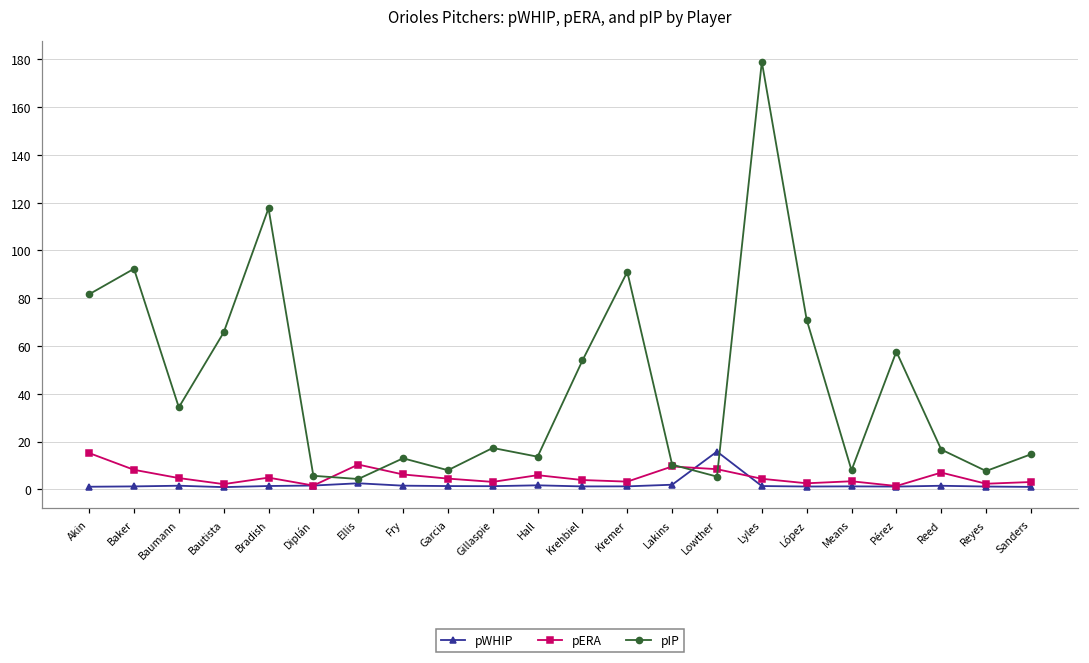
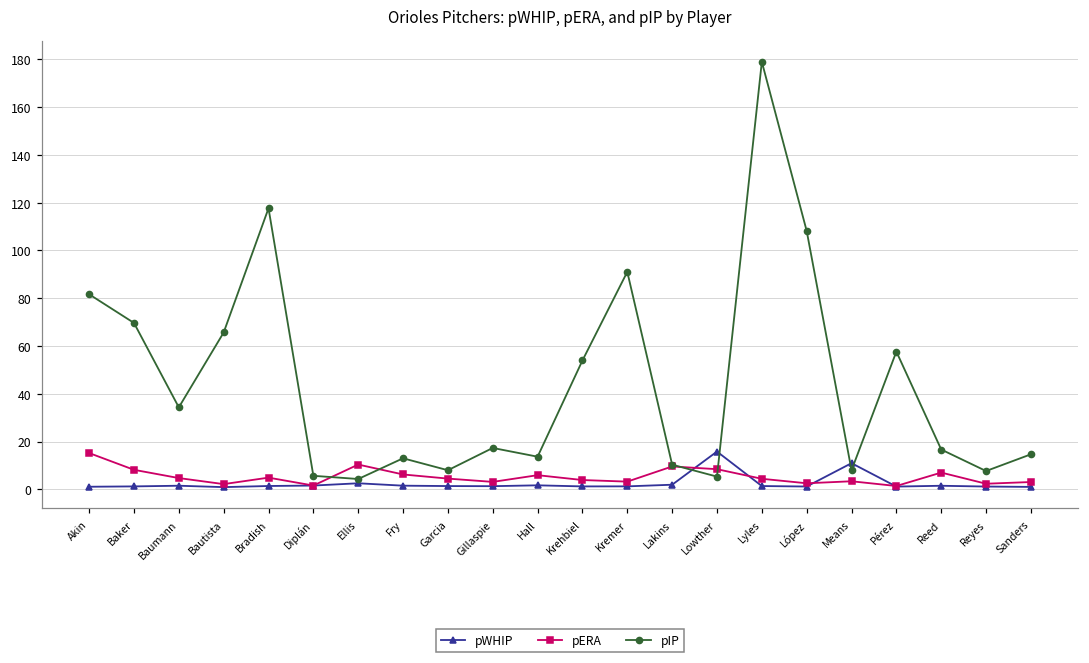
  {
    "pWHIP": {
      "Akin": 1,
      "Baker": 1,
      "Baumann": 2,
      "Bautista": 1,
      "Bradish": 1,
      "Ellis": 3,
      "Fry": 2,
      "Garcia": 1,
      "Gillaspie": 1,
      "Hall": 2,
      "Krehbiel": 1,
      "Kremer": 1,
      "Lakins": 2,
      "Lowther": 16,
      "Lyles": 1,
      "López": 1,
-     "Means": 1,
+     "Means": 11,
      "Reed": 2,
      "Sanders": 1
    },
    "pERA": {
      "Akin": 15,
      "Baker": 8,
      "Baumann": 5,
      "Bautista": 2,
      "Bradish": 5,
      "Ellis": 10,
      "Fry": 6,
      "Garcia": 5,
      "Gillaspie": 3,
      "Hall": 6,
      "Krehbiel": 4,
      "Kremer": 3,
      "Lowther": 8,
      "Lyles": 4,
      "López": 3,
      "Means": 3,
      "Reed": 7,
      "Sanders": 3
    },
    "pIP": {
      "Akin": 82,
-     "Baker": 92,
+     "Baker": 70,
      "Baumann": 34,
      "Bautista": 66,
      "Bradish": 118,
      "Diplán": 6,
      "Ellis": 4,
      "Fry": 13,
      "Garcia": 8,
      "Gillaspie": 17,
      "Hall": 14,
      "Krehbiel": 54,
      "Kremer": 91,
      "Lowther": 5,
      "Lyles": 179,
-     "López": 71,
+     "López": 108,
      "Means": 8,
      "Pérez": 58,
      "Reed": 17,
      "Reyes": 8,
      "Sanders": 15
    }
  }
